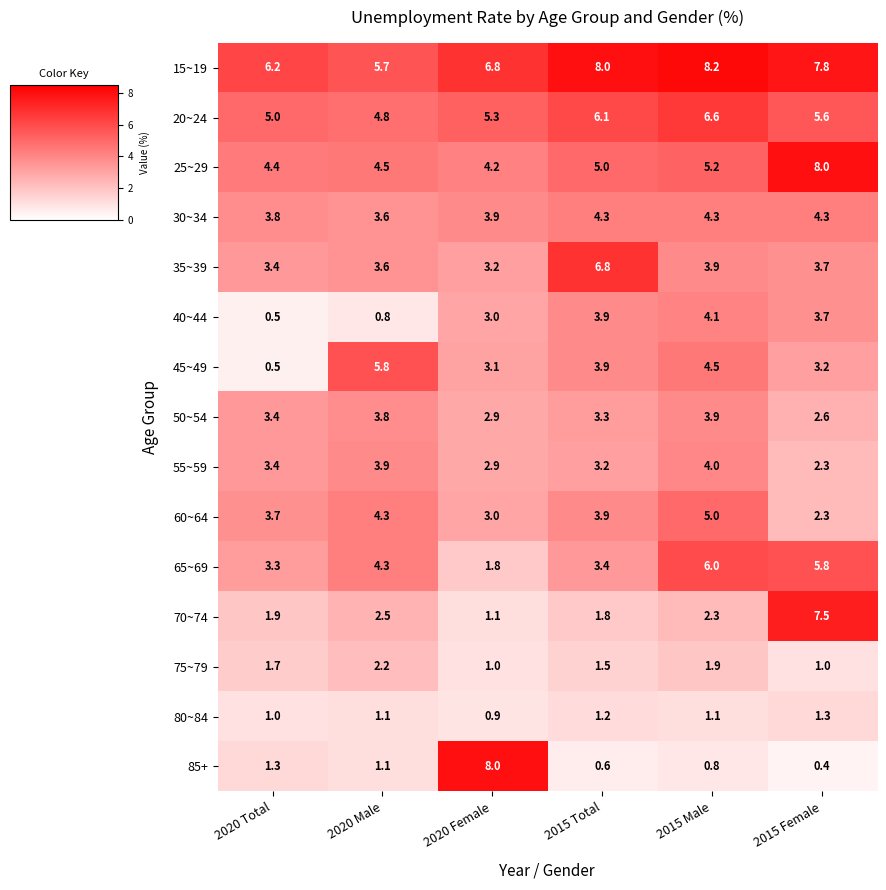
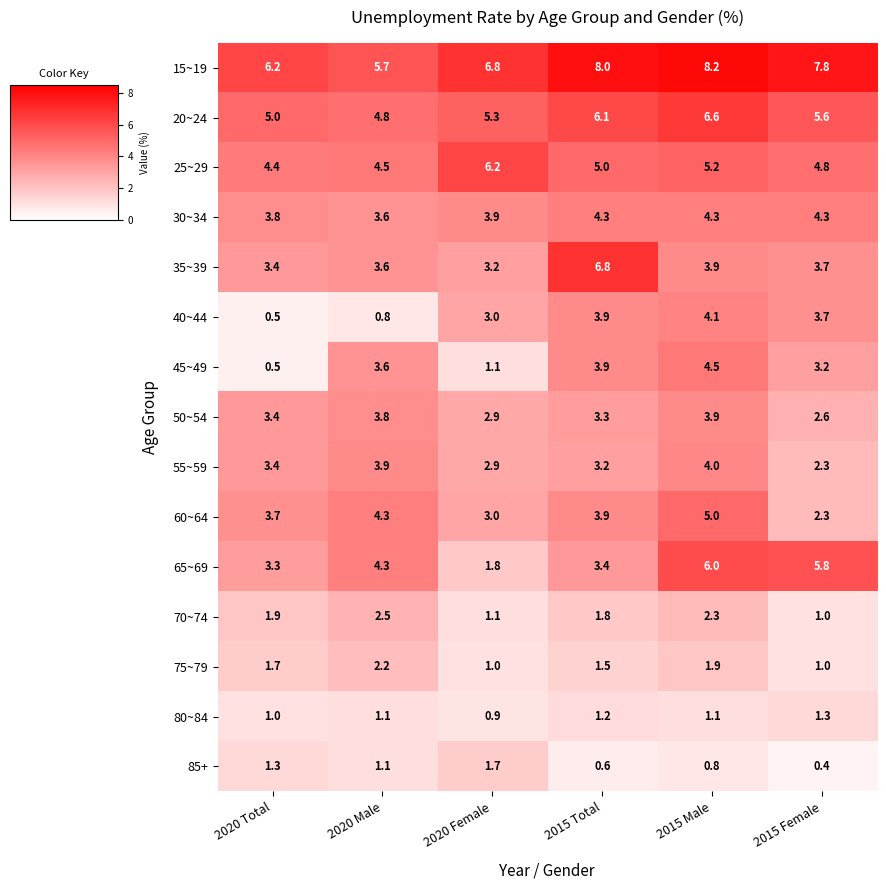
  {
    "15~19": {
      "2020 Total": 6.2,
      "2020 Male": 5.7,
      "2020 Female": 6.8,
      "2015 Total": 8.0,
      "2015 Male": 8.2,
      "2015 Female": 7.8
    },
    "20~24": {
      "2020 Total": 5.0,
      "2020 Male": 4.8,
      "2020 Female": 5.3,
      "2015 Total": 6.1,
      "2015 Male": 6.6,
      "2015 Female": 5.6
    },
    "25~29": {
      "2020 Total": 4.4,
      "2020 Male": 4.5,
-     "2020 Female": 4.2,
+     "2020 Female": 6.2,
      "2015 Total": 5.0,
      "2015 Male": 5.2,
-     "2015 Female": 8.0
+     "2015 Female": 4.8
    },
    "30~34": {
      "2020 Total": 3.8,
      "2020 Male": 3.6,
      "2020 Female": 3.9,
      "2015 Total": 4.3,
      "2015 Male": 4.3,
      "2015 Female": 4.3
    },
    "35~39": {
      "2020 Total": 3.4,
      "2020 Male": 3.6,
      "2020 Female": 3.2,
      "2015 Total": 6.8,
      "2015 Male": 3.9,
      "2015 Female": 3.7
    },
    "40~44": {
      "2020 Total": 0.5,
      "2020 Male": 0.8,
      "2020 Female": 3.0,
      "2015 Total": 3.9,
      "2015 Male": 4.1,
      "2015 Female": 3.7
    },
    "45~49": {
      "2020 Total": 0.5,
-     "2020 Male": 5.8,
-     "2020 Female": 3.1,
+     "2020 Male": 3.6,
+     "2020 Female": 1.1,
      "2015 Total": 3.9,
      "2015 Male": 4.5,
      "2015 Female": 3.2
    },
    "50~54": {
      "2020 Total": 3.4,
      "2020 Male": 3.8,
      "2020 Female": 2.9,
      "2015 Total": 3.3,
      "2015 Male": 3.9,
      "2015 Female": 2.6
    },
    "55~59": {
      "2020 Total": 3.4,
      "2020 Male": 3.9,
      "2020 Female": 2.9,
      "2015 Total": 3.2,
      "2015 Male": 4.0,
      "2015 Female": 2.3
    },
    "60~64": {
      "2020 Total": 3.7,
      "2020 Male": 4.3,
      "2020 Female": 3.0,
      "2015 Total": 3.9,
      "2015 Male": 5.0,
      "2015 Female": 2.3
    },
    "65~69": {
      "2020 Total": 3.3,
      "2020 Male": 4.3,
      "2020 Female": 1.8,
      "2015 Total": 3.4,
      "2015 Male": 6.0,
      "2015 Female": 5.8
    },
    "70~74": {
      "2020 Total": 1.9,
      "2020 Male": 2.5,
      "2020 Female": 1.1,
      "2015 Total": 1.8,
      "2015 Male": 2.3,
-     "2015 Female": 7.5
+     "2015 Female": 1.0
    },
    "75~79": {
      "2020 Total": 1.7,
      "2020 Male": 2.2,
      "2020 Female": 1.0,
      "2015 Total": 1.5,
      "2015 Male": 1.9,
      "2015 Female": 1.0
    },
    "80~84": {
      "2020 Total": 1.0,
      "2020 Male": 1.1,
      "2020 Female": 0.9,
      "2015 Total": 1.2,
      "2015 Male": 1.1,
      "2015 Female": 1.3
    },
    "85+": {
      "2020 Total": 1.3,
      "2020 Male": 1.1,
-     "2020 Female": 8.0,
+     "2020 Female": 1.7,
      "2015 Total": 0.6,
      "2015 Male": 0.8,
      "2015 Female": 0.4
    }
  }
